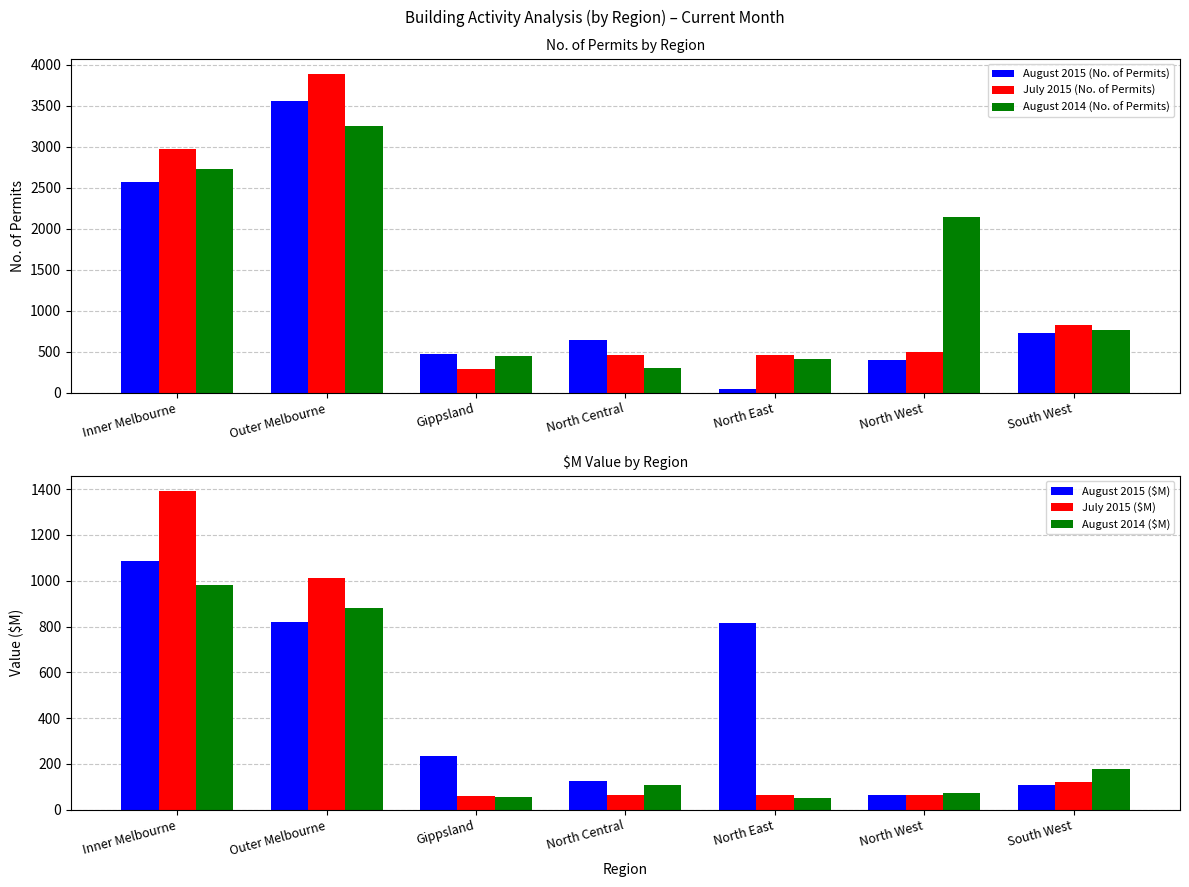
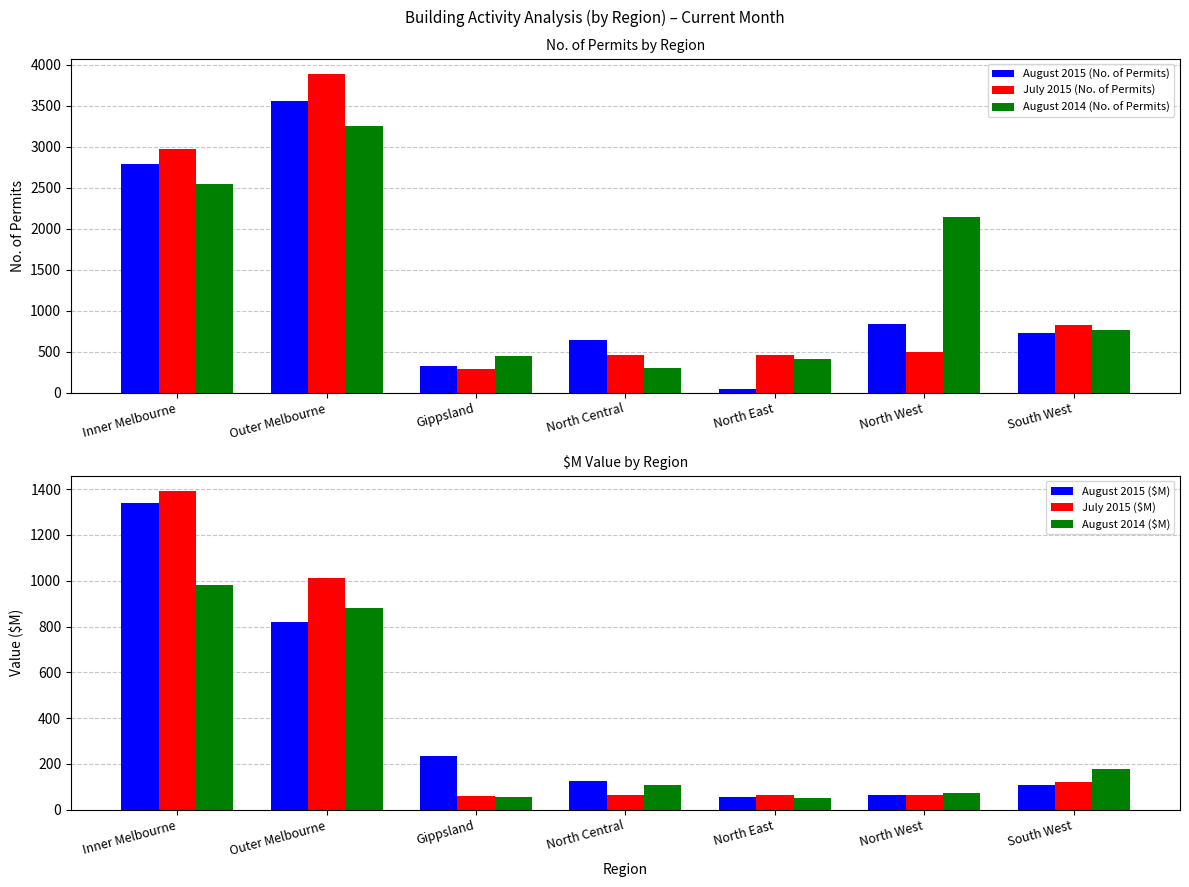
  {
    "No. of Permits by Region": {
      "August 2015 (No. of Permits)": {
-       "Inner Melbourne": 2600,
+       "Inner Melbourne": 2800,
        "Outer Melbourne": 3600,
-       "Gippsland": 500,
+       "Gippsland": 300,
        "North Central": 600,
        "North East": 0,
-       "North West": 400,
+       "North West": 800,
        "South West": 700
      },
      "July 2015 (No. of Permits)": {
        "Inner Melbourne": 3000,
        "Outer Melbourne": 3900,
        "Gippsland": 300,
        "North Central": 500,
        "North East": 500,
        "North West": 500,
        "South West": 800
      },
      "August 2014 (No. of Permits)": {
-       "Inner Melbourne": 2700,
+       "Inner Melbourne": 2500,
        "Outer Melbourne": 3300,
        "Gippsland": 400,
        "North Central": 300,
        "North East": 400,
        "North West": 2100,
        "South West": 800
      }
    },
    "$M Value by Region": {
      "August 2015 ($M)": {
-       "Inner Melbourne": 1090,
+       "Inner Melbourne": 1340,
        "Outer Melbourne": 820,
        "Gippsland": 230,
        "North Central": 120,
-       "North East": 810,
+       "North East": 60,
        "North West": 60,
        "South West": 110
      },
      "July 2015 ($M)": {
        "Inner Melbourne": 1390,
        "Outer Melbourne": 1010,
        "Gippsland": 60,
        "North Central": 70,
        "North East": 60,
        "North West": 70,
        "South West": 120
      },
      "August 2014 ($M)": {
        "Inner Melbourne": 980,
        "Outer Melbourne": 880,
        "Gippsland": 50,
        "North Central": 110,
        "North East": 50,
        "North West": 70,
        "South West": 180
      }
    }
  }
